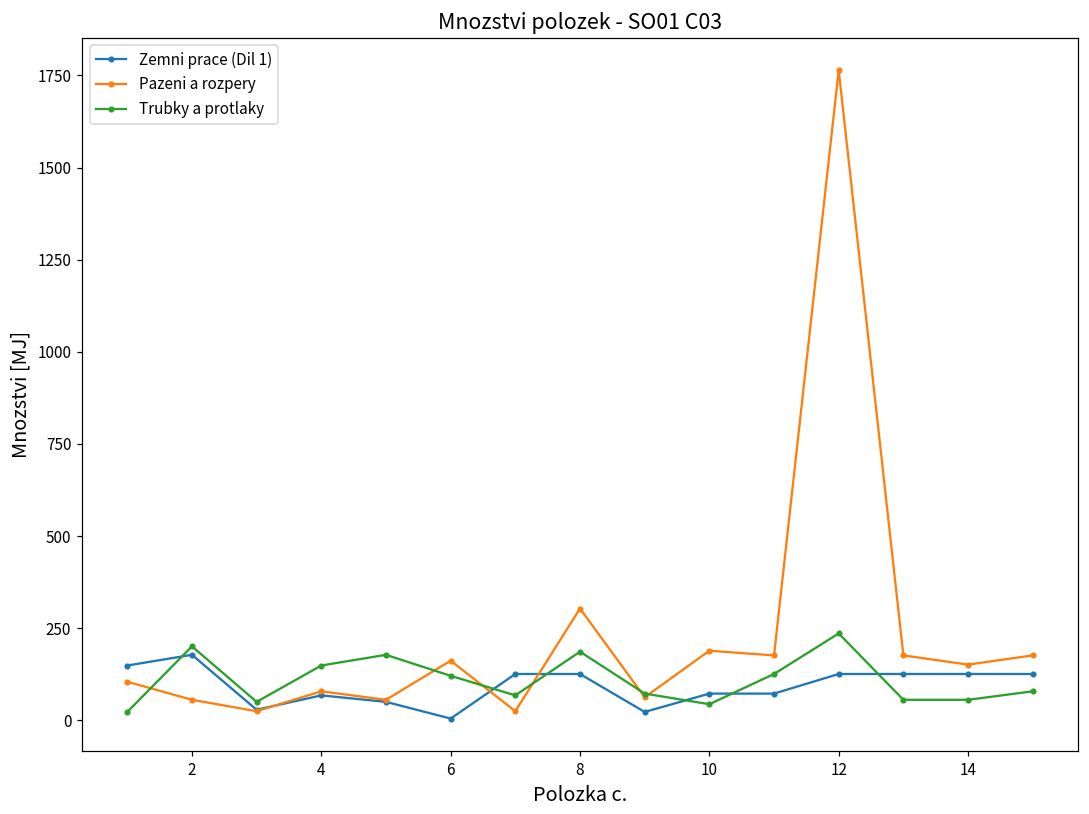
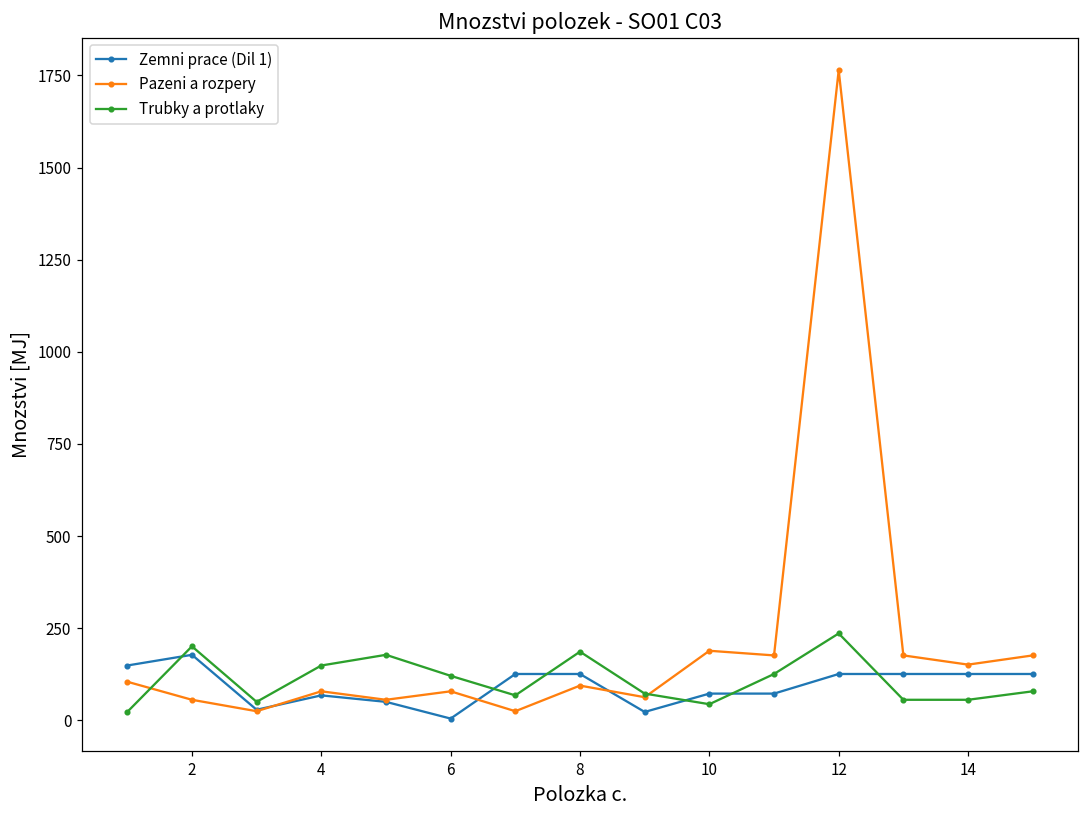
  {
    "Zemni prace (Dil 1)": {
      "2": 180,
      "4": 70,
      "6": 10,
      "8": 130,
      "10": 70,
      "12": 130,
      "14": 130
    },
    "Pazeni a rozpery": {
      "2": 60,
      "4": 80,
-     "6": 160,
-     "8": 300,
+     "6": 80,
+     "8": 90,
      "10": 190,
      "12": 1760,
      "14": 150
    },
    "Trubky a protlaky": {
      "2": 200,
      "4": 150,
      "6": 120,
      "8": 190,
      "10": 40,
      "12": 240,
      "14": 60
    }
  }
